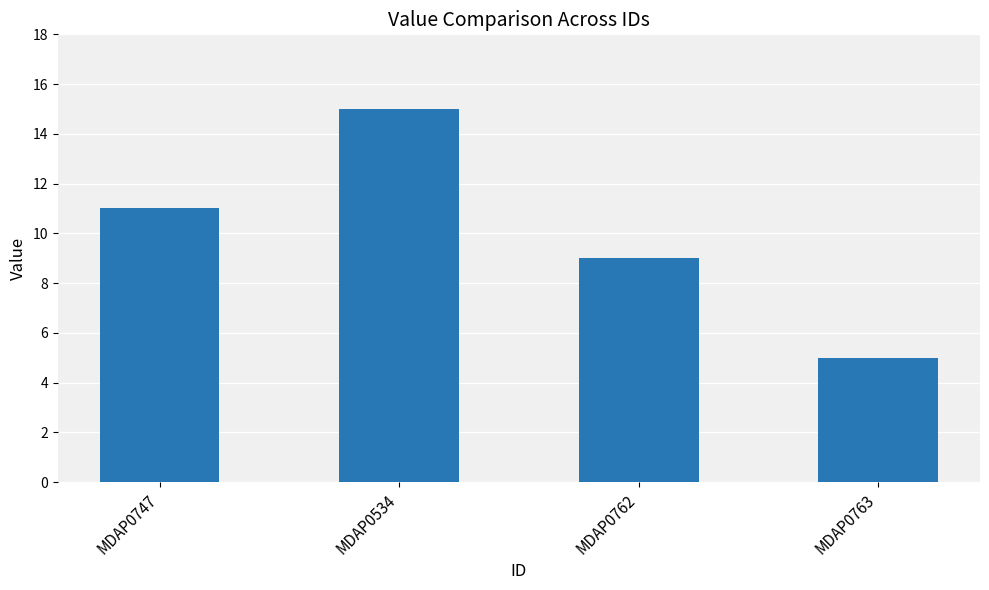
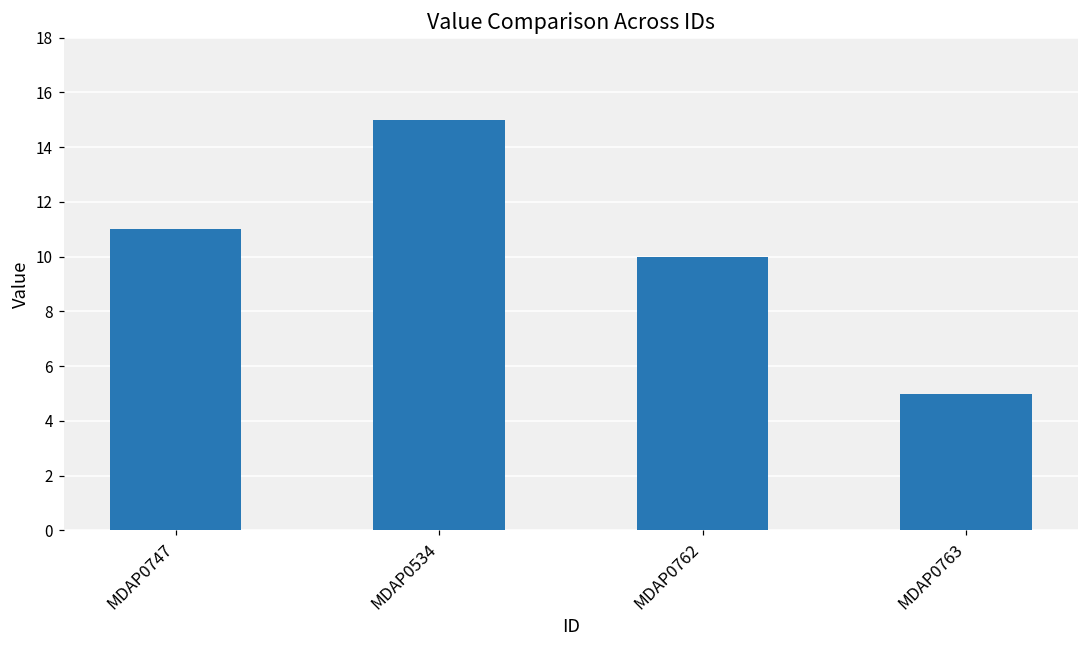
  {
    "MDAP0747": 11,
    "MDAP0534": 15,
-   "MDAP0762": 9,
+   "MDAP0762": 10,
    "MDAP0763": 5
  }
